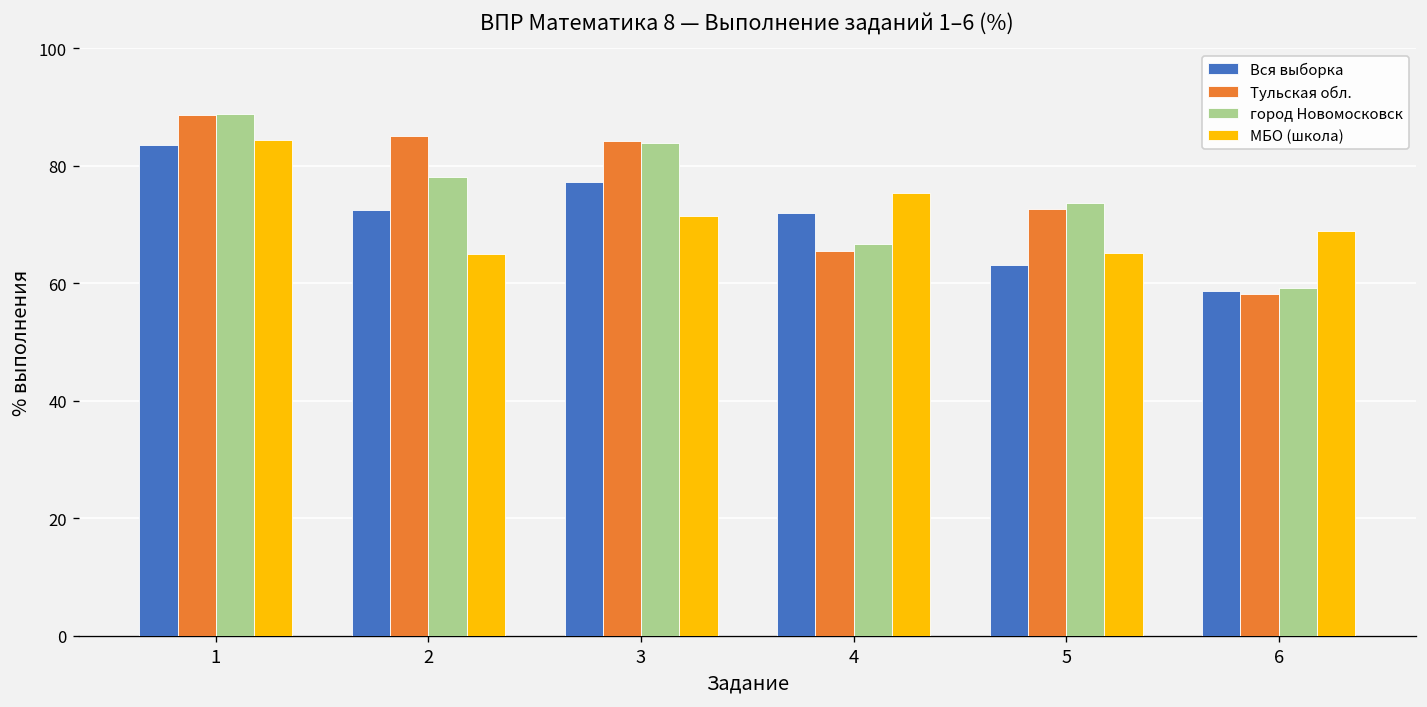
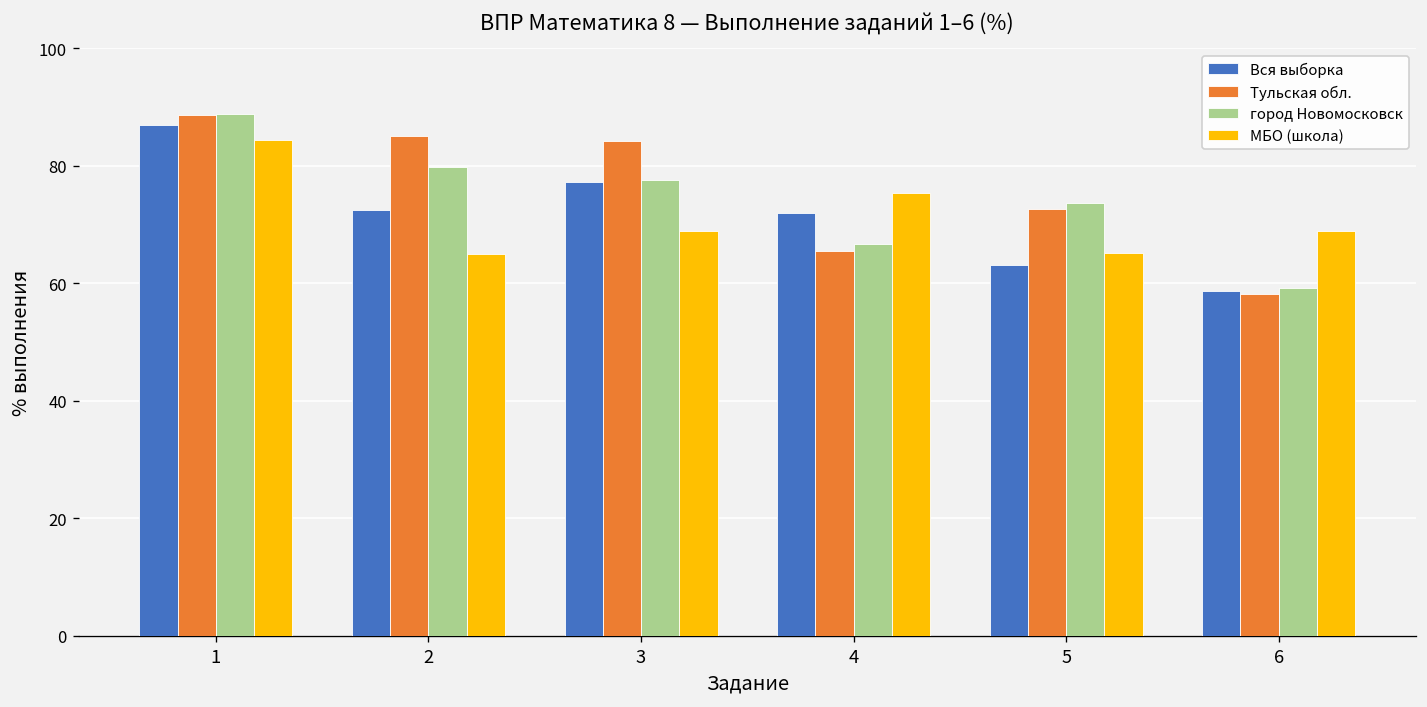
  {
    "Вся выборка": {
-     "1": 84,
+     "1": 87,
      "2": 72,
      "3": 77,
      "4": 72,
      "5": 63,
      "6": 59
    },
    "Тульская обл.": {
      "1": 89,
      "2": 85,
      "3": 84,
      "4": 65,
      "5": 73,
      "6": 58
    },
    "город Новомосковск": {
      "1": 89,
-     "2": 78,
-     "3": 84,
+     "2": 80,
+     "3": 78,
      "4": 67,
      "5": 74,
      "6": 59
    },
    "МБО (школа)": {
      "1": 84,
      "2": 65,
-     "3": 71,
+     "3": 69,
      "4": 75,
      "5": 65,
      "6": 69
    }
  }
